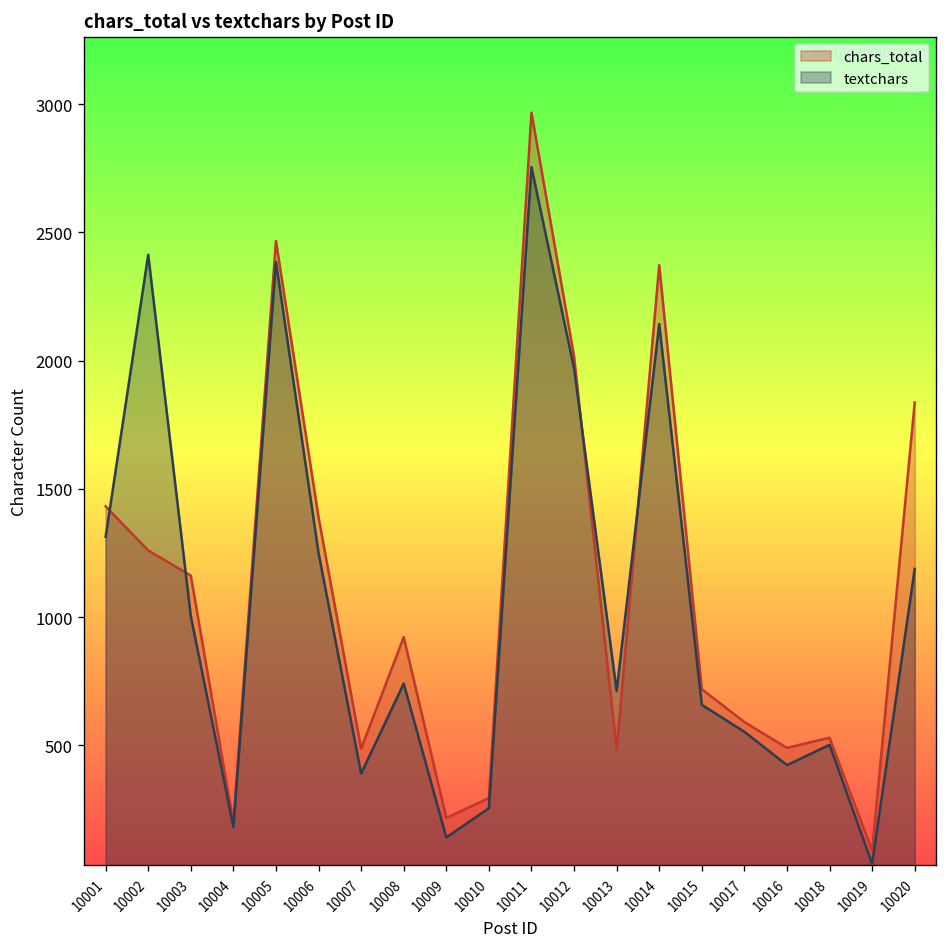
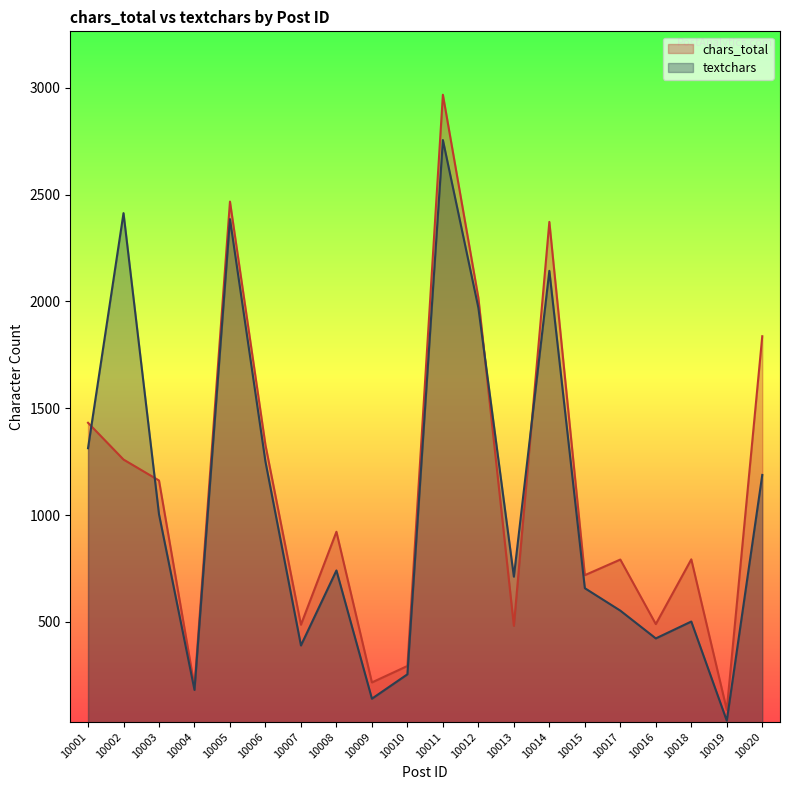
  {
    "chars_total": {
      "10001": 1430,
      "10002": 1260,
      "10003": 1160,
      "10004": 200,
      "10005": 2470,
-     "10006": 1390,
+     "10006": 1330,
      "10007": 490,
      "10008": 920,
      "10009": 220,
      "10010": 290,
      "10011": 2970,
      "10012": 2020,
      "10013": 480,
      "10014": 2370,
      "10015": 720,
-     "10017": 590,
+     "10017": 790,
      "10016": 490,
-     "10018": 530,
+     "10018": 790,
      "10019": 90,
      "10020": 1840
    },
    "textchars": {
      "10001": 1310,
      "10002": 2410,
      "10003": 1000,
      "10004": 180,
      "10005": 2390,
      "10006": 1250,
      "10007": 390,
      "10008": 740,
      "10009": 140,
      "10010": 260,
      "10011": 2760,
      "10012": 1970,
      "10013": 710,
      "10014": 2140,
      "10015": 660,
      "10017": 550,
      "10016": 420,
      "10018": 500,
      "10019": 40,
      "10020": 1190
    }
  }
